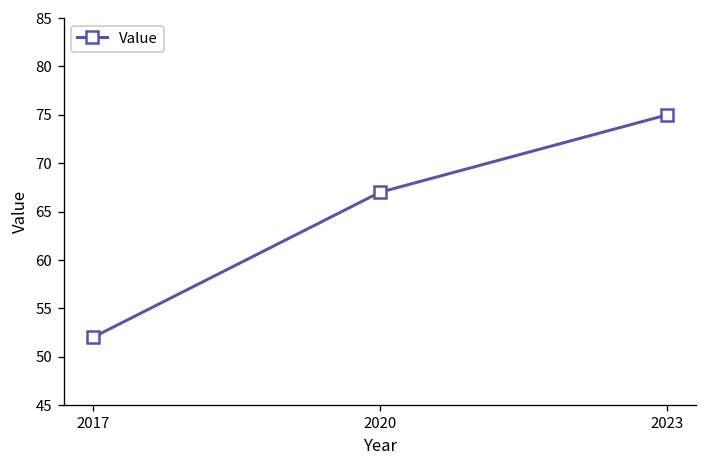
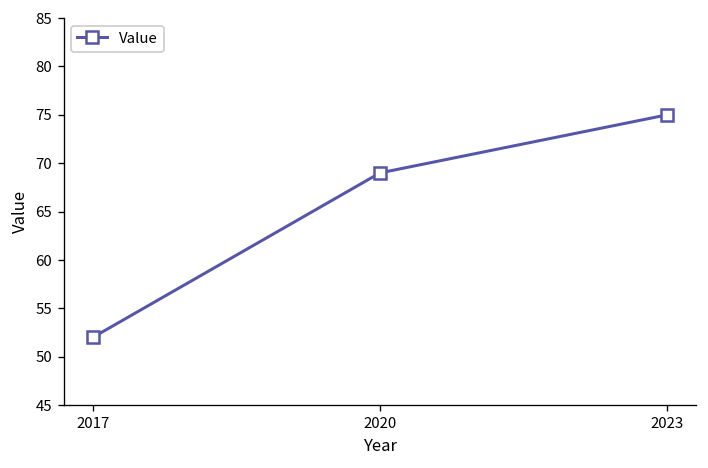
  {
    "2017": 52,
-   "2020": 67,
+   "2020": 69,
    "2023": 75
  }
